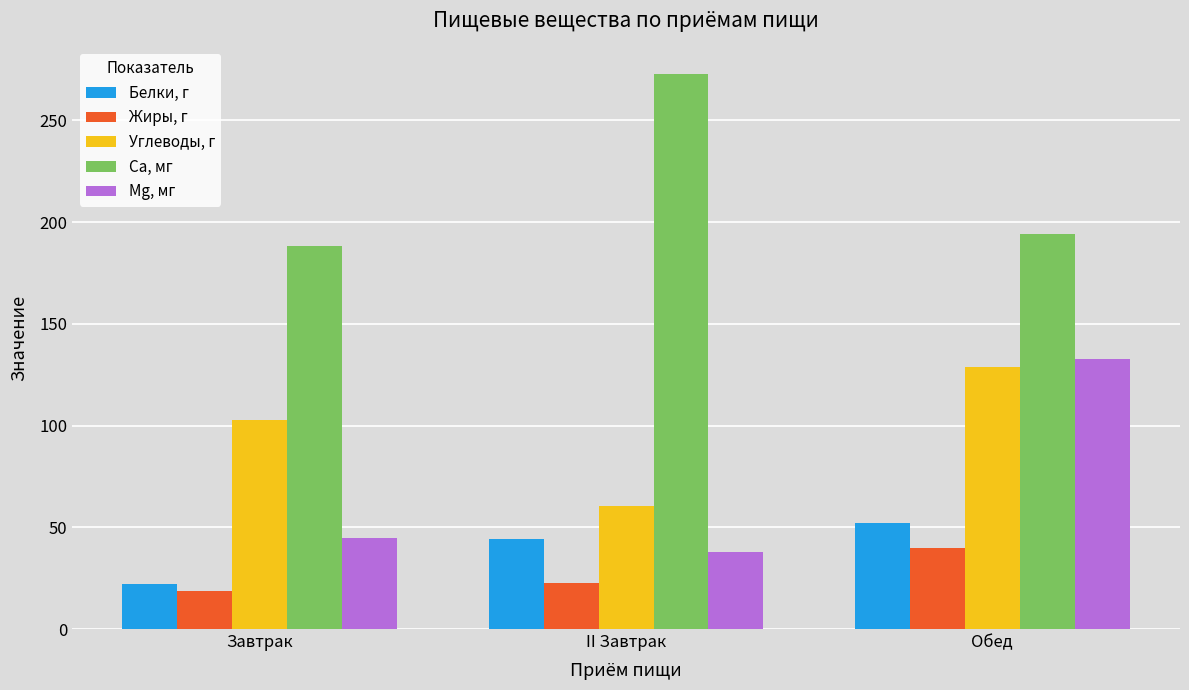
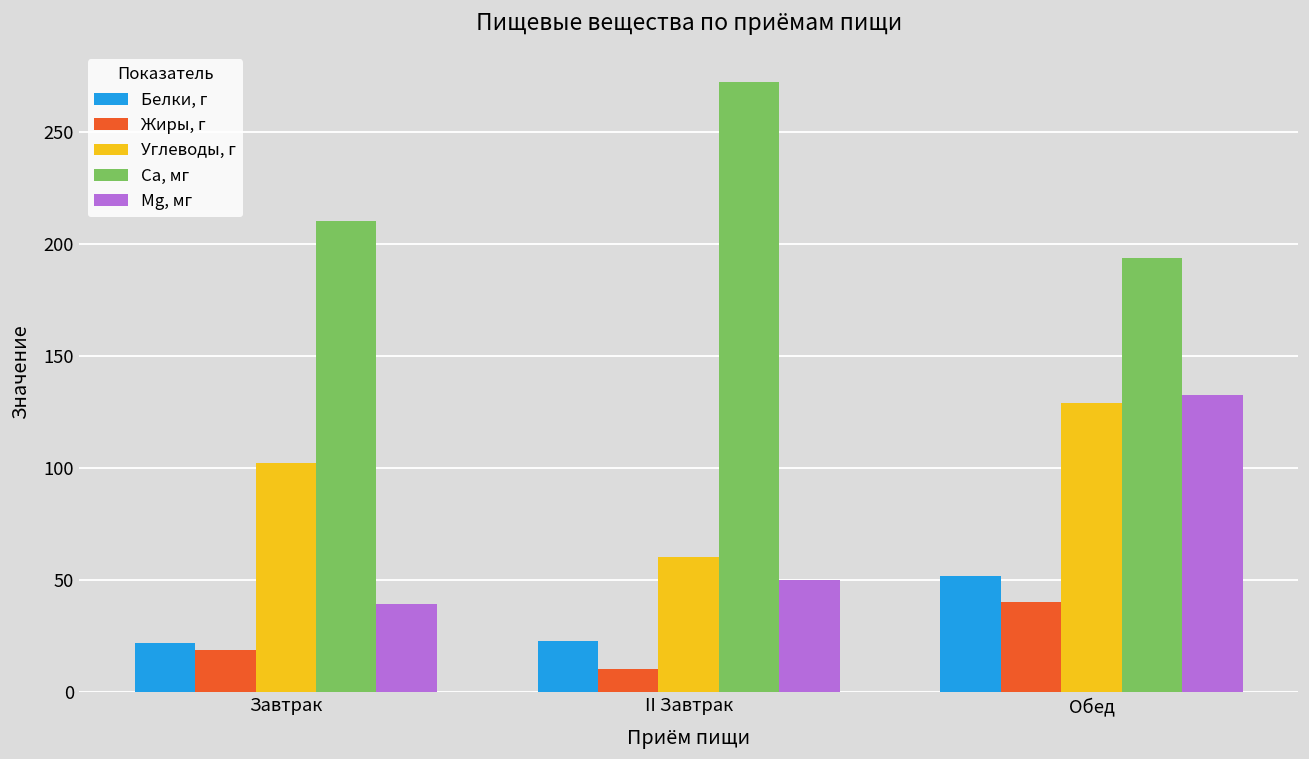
  {
    "Белки, г": {
      "Завтрак": 22,
-     "II Завтрак": 44,
+     "II Завтрак": 23,
      "Обед": 52
    },
    "Жиры, г": {
      "Завтрак": 19,
-     "II Завтрак": 23,
+     "II Завтрак": 10,
      "Обед": 40
    },
    "Углеводы, г": {
      "Завтрак": 103,
      "II Завтрак": 61,
      "Обед": 129
    },
    "Са, мг": {
-     "Завтрак": 188,
+     "Завтрак": 210,
      "II Завтрак": 273,
      "Обед": 194
    },
    "Mg, мг": {
-     "Завтрак": 45,
-     "II Завтрак": 38,
+     "Завтрак": 40,
+     "II Завтрак": 50,
      "Обед": 133
    }
  }
